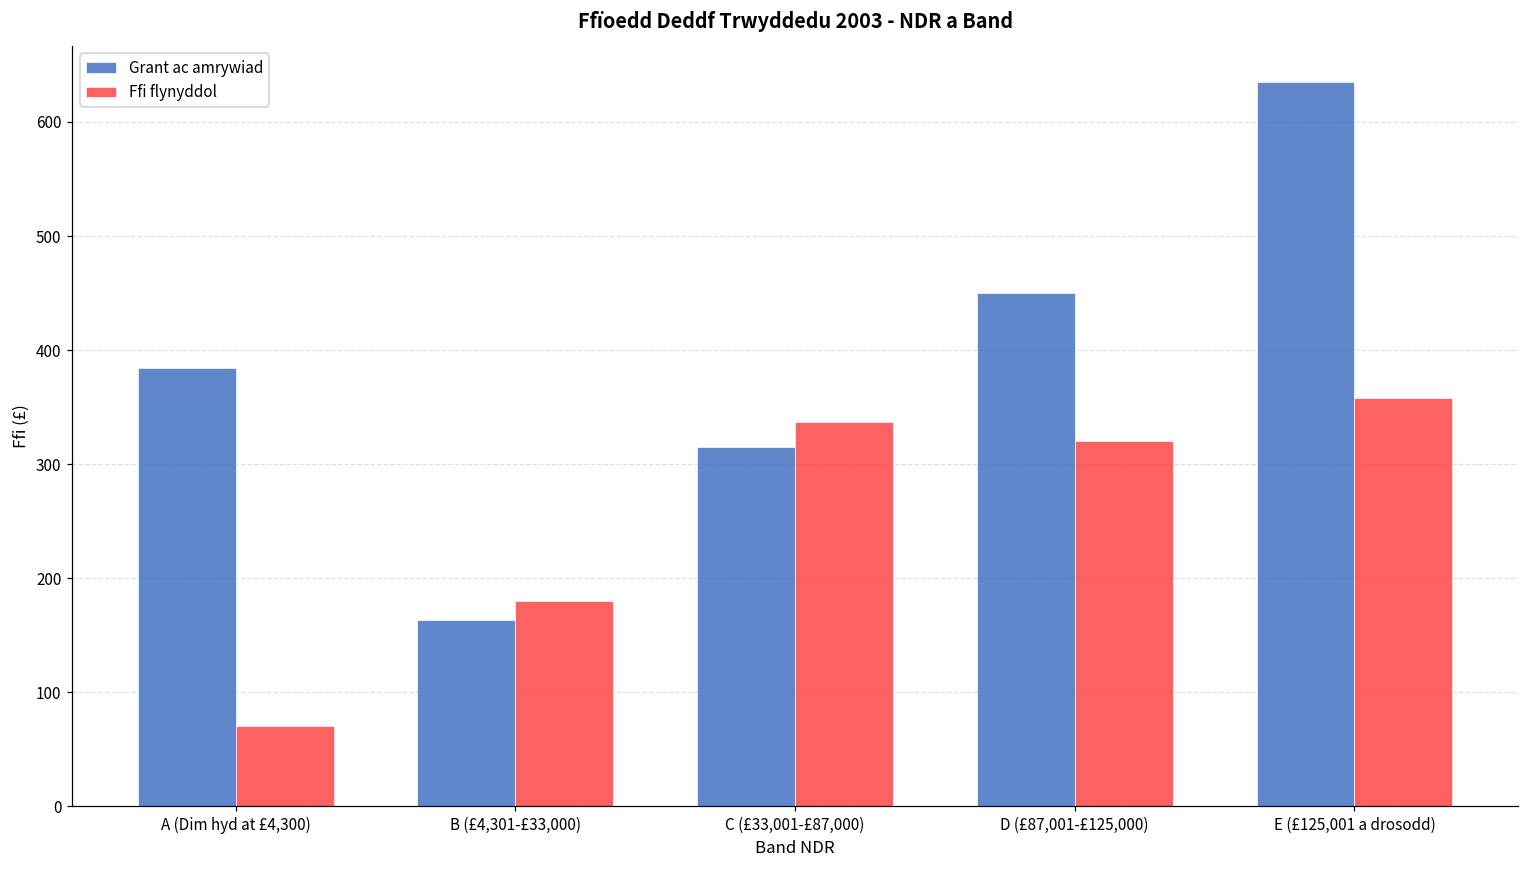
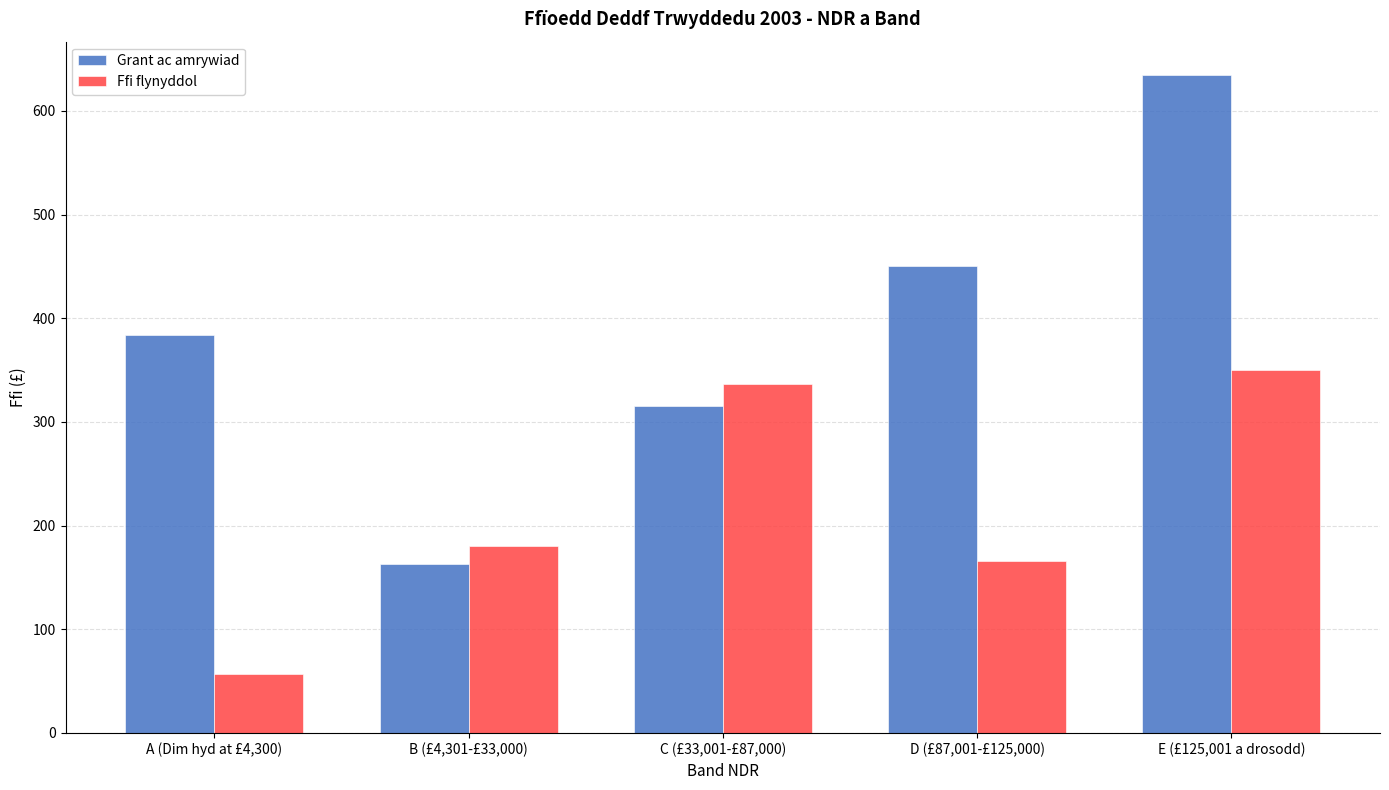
  {
    "Grant ac amrywiad": {
      "A (Dim hyd at £4,300)": 384,
      "B (£4,301-£33,000)": 163,
      "C (£33,001-£87,000)": 315,
      "D (£87,001-£125,000)": 450,
      "E (£125,001 a drosodd)": 635
    },
    "Ffi flynyddol": {
-     "A (Dim hyd at £4,300)": 70,
+     "A (Dim hyd at £4,300)": 57,
      "B (£4,301-£33,000)": 180,
      "C (£33,001-£87,000)": 337,
-     "D (£87,001-£125,000)": 320,
-     "E (£125,001 a drosodd)": 358
+     "D (£87,001-£125,000)": 166,
+     "E (£125,001 a drosodd)": 350
    }
  }
